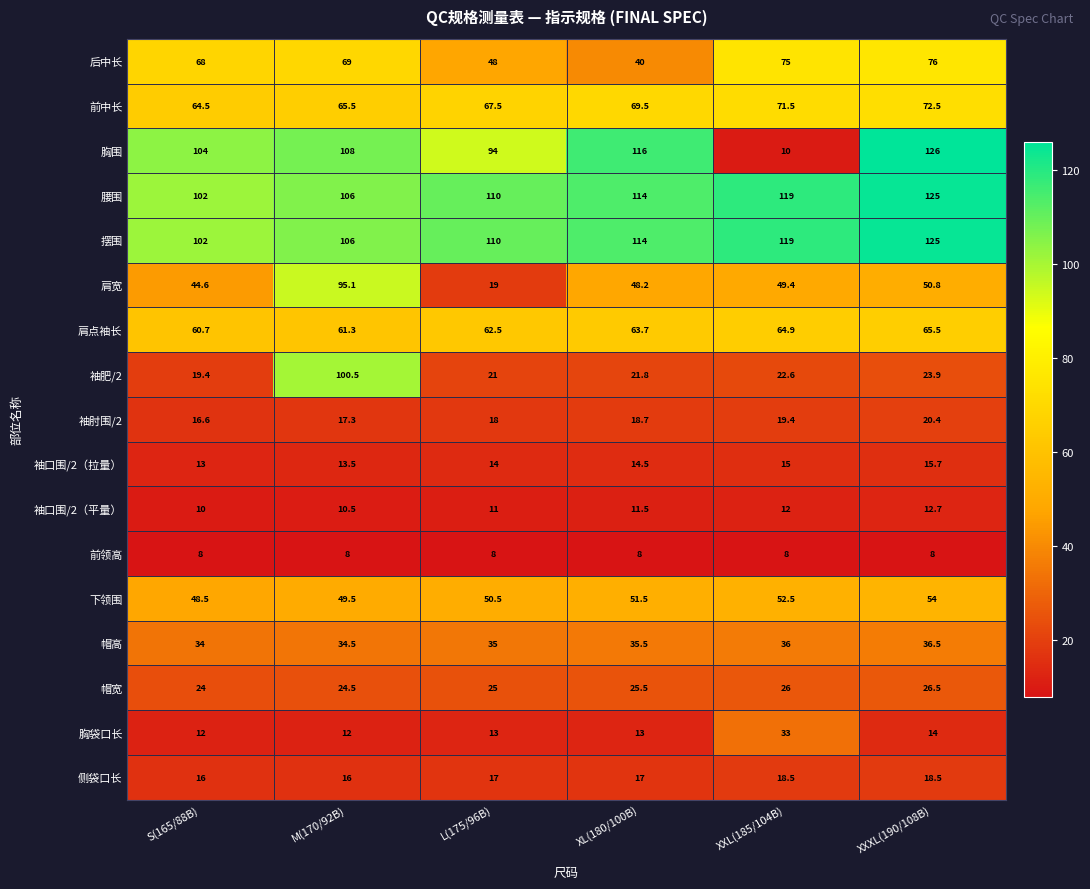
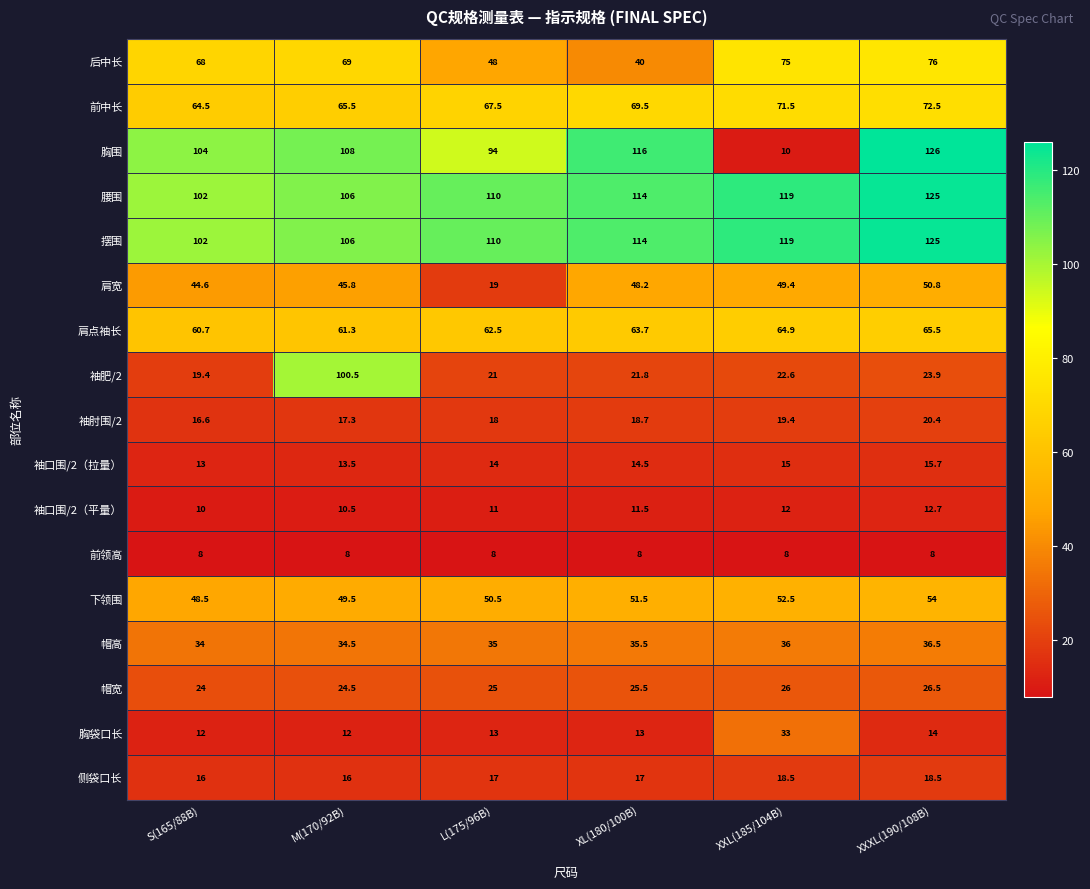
  {
    "后中长": {
      "S(165/88B)": 68,
      "M(170/92B)": 69,
      "L(175/96B)": 48,
      "XL(180/100B)": 40,
      "XXL(185/104B)": 75,
      "XXXL(190/108B)": 76
    },
    "前中长": {
      "S(165/88B)": 64.5,
      "M(170/92B)": 65.5,
      "L(175/96B)": 67.5,
      "XL(180/100B)": 69.5,
      "XXL(185/104B)": 71.5,
      "XXXL(190/108B)": 72.5
    },
    "胸围": {
      "S(165/88B)": 104,
      "M(170/92B)": 108,
      "L(175/96B)": 94,
      "XL(180/100B)": 116,
      "XXL(185/104B)": 10,
      "XXXL(190/108B)": 126
    },
    "腰围": {
      "S(165/88B)": 102,
      "M(170/92B)": 106,
      "L(175/96B)": 110,
      "XL(180/100B)": 114,
      "XXL(185/104B)": 119,
      "XXXL(190/108B)": 125
    },
    "摆围": {
      "S(165/88B)": 102,
      "M(170/92B)": 106,
      "L(175/96B)": 110,
      "XL(180/100B)": 114,
      "XXL(185/104B)": 119,
      "XXXL(190/108B)": 125
    },
    "肩宽": {
      "S(165/88B)": 44.6,
-     "M(170/92B)": 95.1,
+     "M(170/92B)": 45.8,
      "L(175/96B)": 19,
      "XL(180/100B)": 48.2,
      "XXL(185/104B)": 49.4,
      "XXXL(190/108B)": 50.8
    },
    "肩点袖长": {
      "S(165/88B)": 60.7,
      "M(170/92B)": 61.3,
      "L(175/96B)": 62.5,
      "XL(180/100B)": 63.7,
      "XXL(185/104B)": 64.9,
      "XXXL(190/108B)": 65.5
    },
    "袖肥/2": {
      "S(165/88B)": 19.4,
      "M(170/92B)": 100.5,
      "L(175/96B)": 21,
      "XL(180/100B)": 21.8,
      "XXL(185/104B)": 22.6,
      "XXXL(190/108B)": 23.9
    },
    "袖肘围/2": {
      "S(165/88B)": 16.6,
      "M(170/92B)": 17.3,
      "L(175/96B)": 18,
      "XL(180/100B)": 18.7,
      "XXL(185/104B)": 19.4,
      "XXXL(190/108B)": 20.4
    },
    "袖口围/2（拉量）": {
      "S(165/88B)": 13,
      "M(170/92B)": 13.5,
      "L(175/96B)": 14,
      "XL(180/100B)": 14.5,
      "XXL(185/104B)": 15,
      "XXXL(190/108B)": 15.7
    },
    "袖口围/2（平量）": {
      "S(165/88B)": 10,
      "M(170/92B)": 10.5,
      "L(175/96B)": 11,
      "XL(180/100B)": 11.5,
      "XXL(185/104B)": 12,
      "XXXL(190/108B)": 12.7
    },
    "前领高": {
      "S(165/88B)": 8,
      "M(170/92B)": 8,
      "L(175/96B)": 8,
      "XL(180/100B)": 8,
      "XXL(185/104B)": 8,
      "XXXL(190/108B)": 8
    },
    "下领围": {
      "S(165/88B)": 48.5,
      "M(170/92B)": 49.5,
      "L(175/96B)": 50.5,
      "XL(180/100B)": 51.5,
      "XXL(185/104B)": 52.5,
      "XXXL(190/108B)": 54
    },
    "帽高": {
      "S(165/88B)": 34,
      "M(170/92B)": 34.5,
      "L(175/96B)": 35,
      "XL(180/100B)": 35.5,
      "XXL(185/104B)": 36,
      "XXXL(190/108B)": 36.5
    },
    "帽宽": {
      "S(165/88B)": 24,
      "M(170/92B)": 24.5,
      "L(175/96B)": 25,
      "XL(180/100B)": 25.5,
      "XXL(185/104B)": 26,
      "XXXL(190/108B)": 26.5
    },
    "胸袋口长": {
      "S(165/88B)": 12,
      "M(170/92B)": 12,
      "L(175/96B)": 13,
      "XL(180/100B)": 13,
      "XXL(185/104B)": 33,
      "XXXL(190/108B)": 14
    },
    "侧袋口长": {
      "S(165/88B)": 16,
      "M(170/92B)": 16,
      "L(175/96B)": 17,
      "XL(180/100B)": 17,
      "XXL(185/104B)": 18.5,
      "XXXL(190/108B)": 18.5
    }
  }
